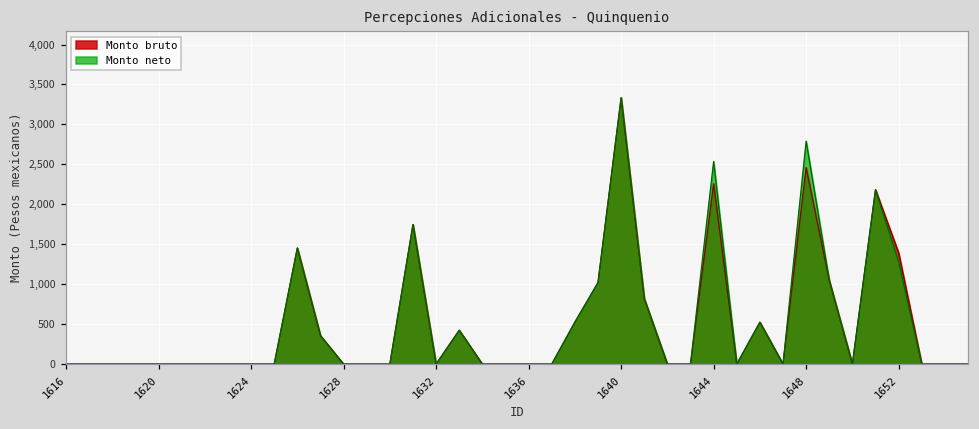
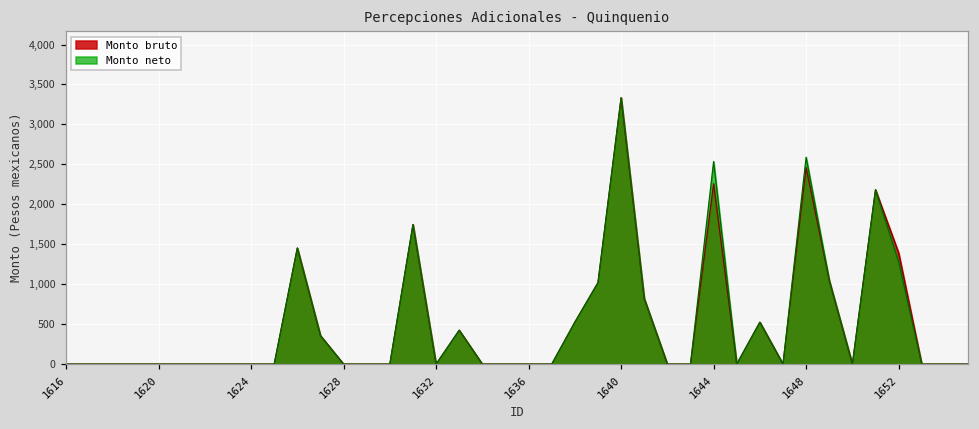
  {
    "Monto bruto": {
      "1644": "2,300",
      "1648": "2,500",
      "1652": "1,400"
    },
    "Monto neto": {
      "1644": "2,500",
-     "1648": "2,800",
+     "1648": "2,600",
      "1652": "1,300"
    }
  }
